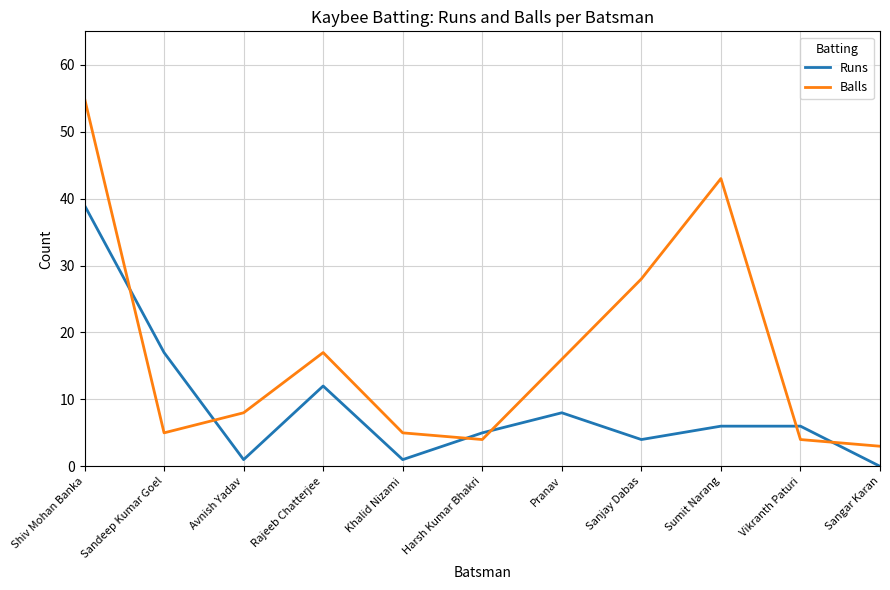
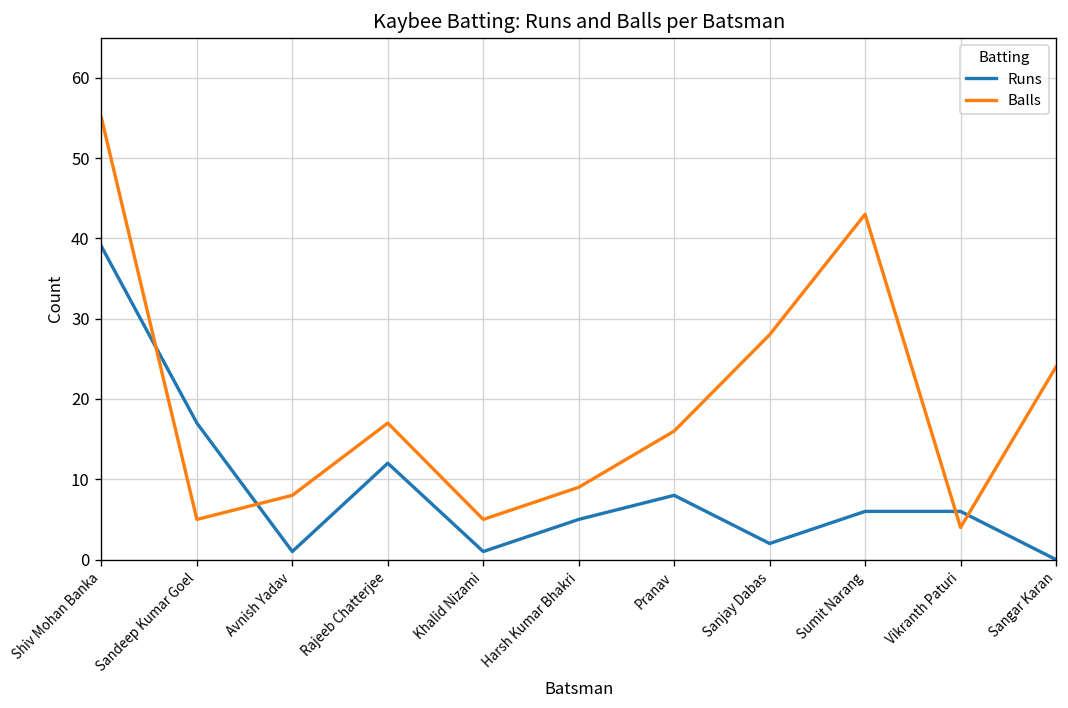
  {
    "Runs": {
      "Shiv Mohan Banka": 39,
      "Sandeep Kumar Goel": 17,
      "Avnish Yadav": 1,
      "Rajeeb Chatterjee": 12,
      "Khalid Nizami": 1,
      "Harsh Kumar Bhakri": 5,
      "Pranav": 8,
-     "Sanjay Dabas": 4,
+     "Sanjay Dabas": 2,
      "Sumit Narang": 6,
      "Vikranth Paturi": 6,
      "Sangar Karan": 0
    },
    "Balls": {
      "Shiv Mohan Banka": 55,
      "Sandeep Kumar Goel": 5,
      "Avnish Yadav": 8,
      "Rajeeb Chatterjee": 17,
      "Khalid Nizami": 5,
-     "Harsh Kumar Bhakri": 4,
+     "Harsh Kumar Bhakri": 9,
      "Pranav": 16,
      "Sanjay Dabas": 28,
      "Sumit Narang": 43,
      "Vikranth Paturi": 4,
-     "Sangar Karan": 3
+     "Sangar Karan": 24
    }
  }
